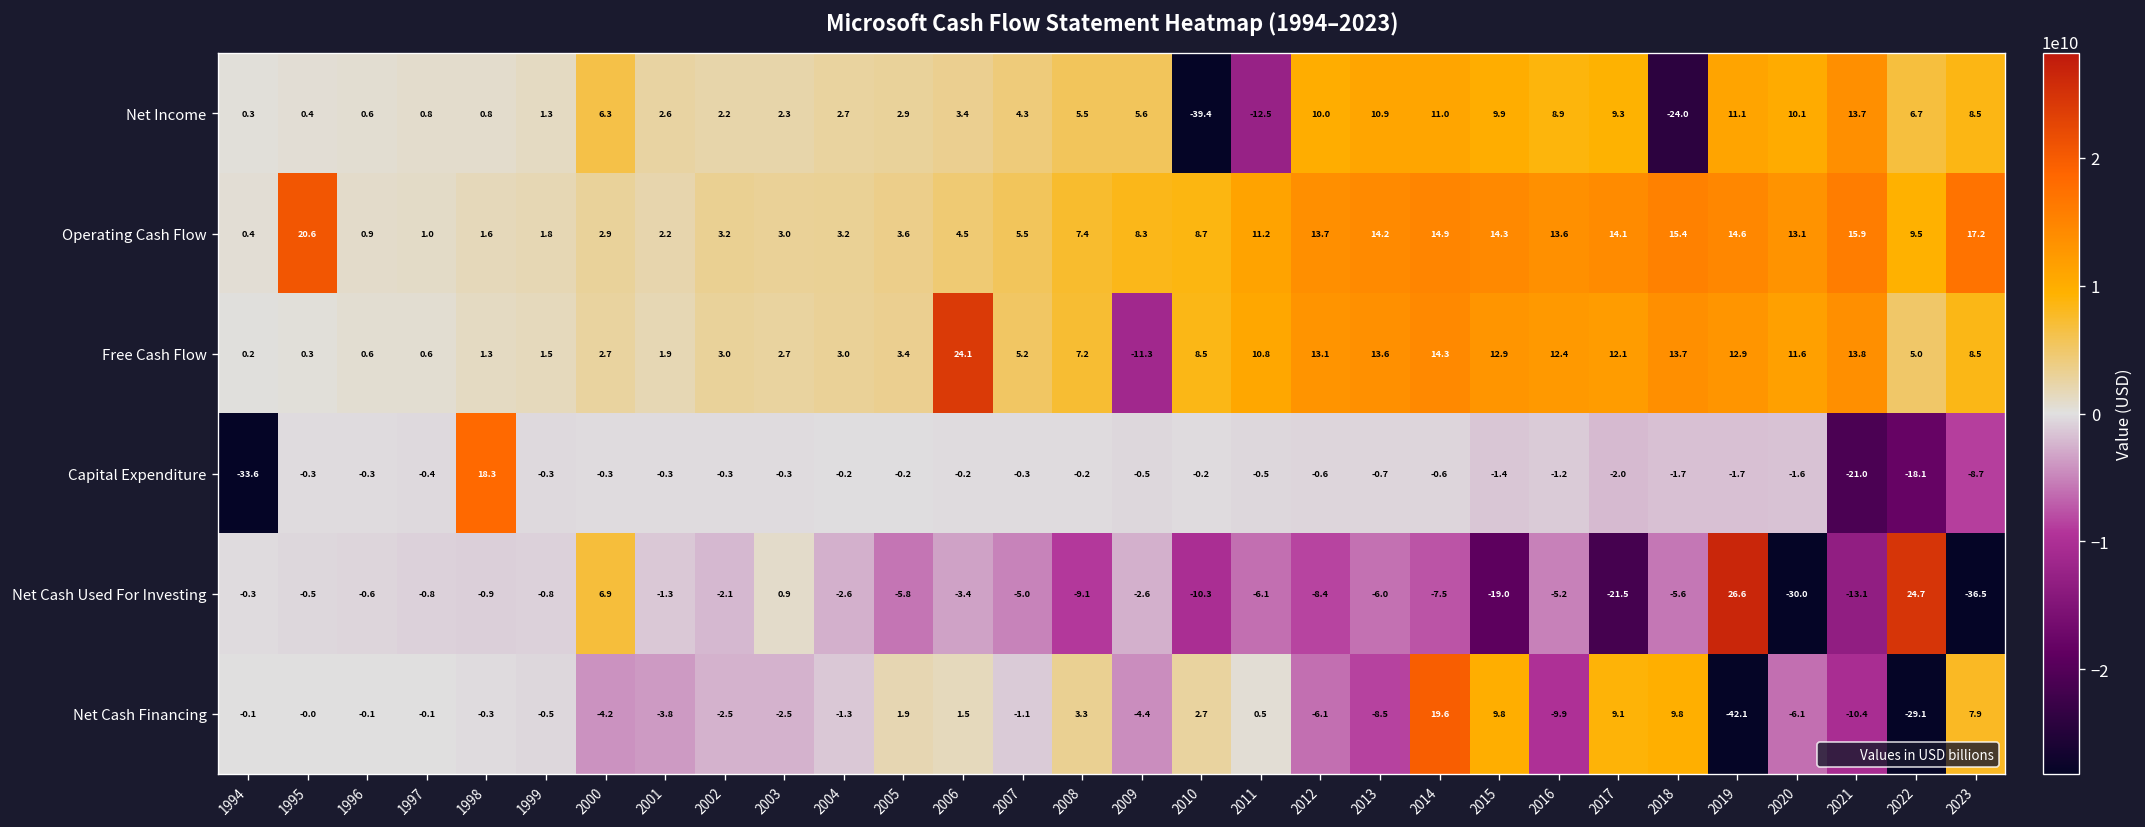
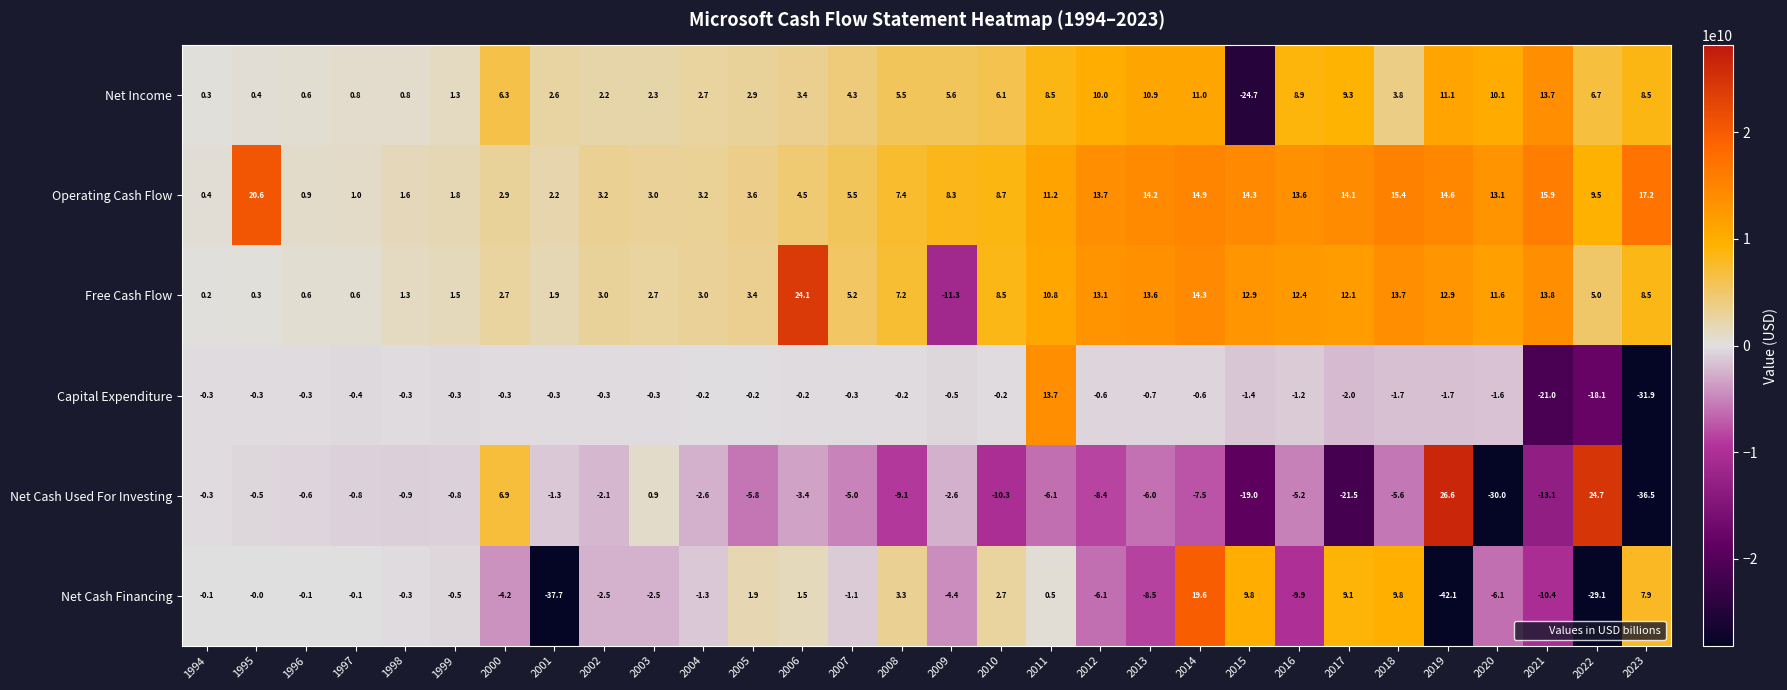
  {
    "Net Income": {
      "1994": 0.3,
      "1995": 0.4,
      "1996": 0.6,
      "1997": 0.8,
      "1998": 0.8,
      "1999": 1.3,
      "2000": 6.3,
      "2001": 2.6,
      "2002": 2.2,
      "2003": 2.3,
      "2004": 2.7,
      "2005": 2.9,
      "2006": 3.4,
      "2007": 4.3,
      "2008": 5.5,
      "2009": 5.6,
-     "2010": -39.4,
-     "2011": -12.5,
+     "2010": 6.1,
+     "2011": 8.5,
      "2012": 10.0,
      "2013": 10.9,
      "2014": 11.0,
-     "2015": 9.9,
+     "2015": -24.7,
      "2016": 8.9,
      "2017": 9.3,
-     "2018": -24.0,
+     "2018": 3.8,
      "2019": 11.1,
      "2020": 10.1,
      "2021": 13.7,
      "2022": 6.7,
      "2023": 8.5
    },
    "Operating Cash Flow": {
      "1994": 0.4,
      "1995": 20.6,
      "1996": 0.9,
      "1997": 1.0,
      "1998": 1.6,
      "1999": 1.8,
      "2000": 2.9,
      "2001": 2.2,
      "2002": 3.2,
      "2003": 3.0,
      "2004": 3.2,
      "2005": 3.6,
      "2006": 4.5,
      "2007": 5.5,
      "2008": 7.4,
      "2009": 8.3,
      "2010": 8.7,
      "2011": 11.2,
      "2012": 13.7,
      "2013": 14.2,
      "2014": 14.9,
      "2015": 14.3,
      "2016": 13.6,
      "2017": 14.1,
      "2018": 15.4,
      "2019": 14.6,
      "2020": 13.1,
      "2021": 15.9,
      "2022": 9.5,
      "2023": 17.2
    },
    "Free Cash Flow": {
      "1994": 0.2,
      "1995": 0.3,
      "1996": 0.6,
      "1997": 0.6,
      "1998": 1.3,
      "1999": 1.5,
      "2000": 2.7,
      "2001": 1.9,
      "2002": 3.0,
      "2003": 2.7,
      "2004": 3.0,
      "2005": 3.4,
      "2006": 24.1,
      "2007": 5.2,
      "2008": 7.2,
      "2009": -11.3,
      "2010": 8.5,
      "2011": 10.8,
      "2012": 13.1,
      "2013": 13.6,
      "2014": 14.3,
      "2015": 12.9,
      "2016": 12.4,
      "2017": 12.1,
      "2018": 13.7,
      "2019": 12.9,
      "2020": 11.6,
      "2021": 13.8,
      "2022": 5.0,
      "2023": 8.5
    },
    "Capital Expenditure": {
-     "1994": -33.6,
+     "1994": -0.3,
      "1995": -0.3,
      "1996": -0.3,
      "1997": -0.4,
-     "1998": 18.3,
+     "1998": -0.3,
      "1999": -0.3,
      "2000": -0.3,
      "2001": -0.3,
      "2002": -0.3,
      "2003": -0.3,
      "2004": -0.2,
      "2005": -0.2,
      "2006": -0.2,
      "2007": -0.3,
      "2008": -0.2,
      "2009": -0.5,
      "2010": -0.2,
-     "2011": -0.5,
+     "2011": 13.7,
      "2012": -0.6,
      "2013": -0.7,
      "2014": -0.6,
      "2015": -1.4,
      "2016": -1.2,
      "2017": -2.0,
      "2018": -1.7,
      "2019": -1.7,
      "2020": -1.6,
      "2021": -21.0,
      "2022": -18.1,
-     "2023": -8.7
+     "2023": -31.9
    },
    "Net Cash Used For Investing": {
      "1994": -0.3,
      "1995": -0.5,
      "1996": -0.6,
      "1997": -0.8,
      "1998": -0.9,
      "1999": -0.8,
      "2000": 6.9,
      "2001": -1.3,
      "2002": -2.1,
      "2003": 0.9,
      "2004": -2.6,
      "2005": -5.8,
      "2006": -3.4,
      "2007": -5.0,
      "2008": -9.1,
      "2009": -2.6,
      "2010": -10.3,
      "2011": -6.1,
      "2012": -8.4,
      "2013": -6.0,
      "2014": -7.5,
      "2015": -19.0,
      "2016": -5.2,
      "2017": -21.5,
      "2018": -5.6,
      "2019": 26.6,
      "2020": -30.0,
      "2021": -13.1,
      "2022": 24.7,
      "2023": -36.5
    },
    "Net Cash Financing": {
      "1994": -0.1,
      "1995": -0.0,
      "1996": -0.1,
      "1997": -0.1,
      "1998": -0.3,
      "1999": -0.5,
      "2000": -4.2,
-     "2001": -3.8,
+     "2001": -37.7,
      "2002": -2.5,
      "2003": -2.5,
      "2004": -1.3,
      "2005": 1.9,
      "2006": 1.5,
      "2007": -1.1,
      "2008": 3.3,
      "2009": -4.4,
      "2010": 2.7,
      "2011": 0.5,
      "2012": -6.1,
      "2013": -8.5,
      "2014": 19.6,
      "2015": 9.8,
      "2016": -9.9,
      "2017": 9.1,
      "2018": 9.8,
      "2019": -42.1,
      "2020": -6.1,
      "2021": -10.4,
      "2022": -29.1,
      "2023": 7.9
    }
  }
